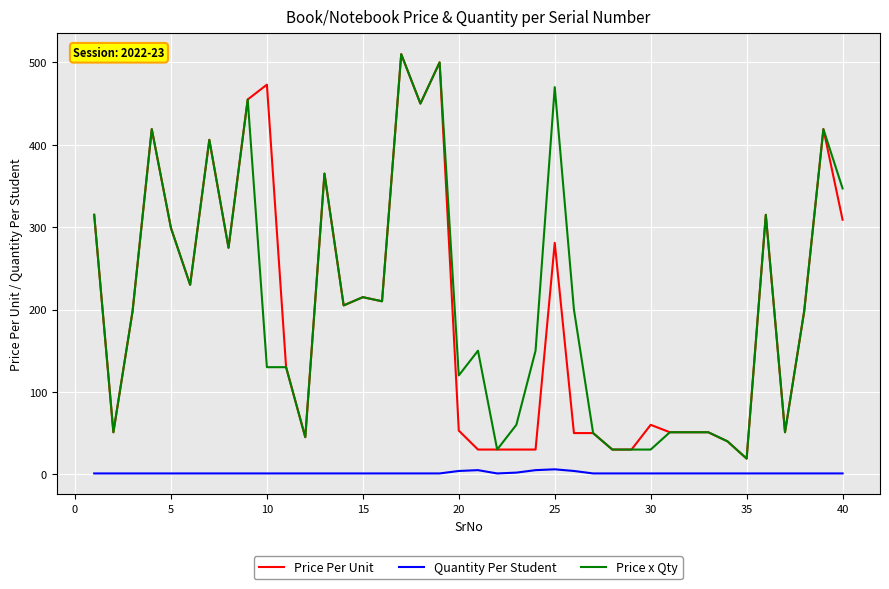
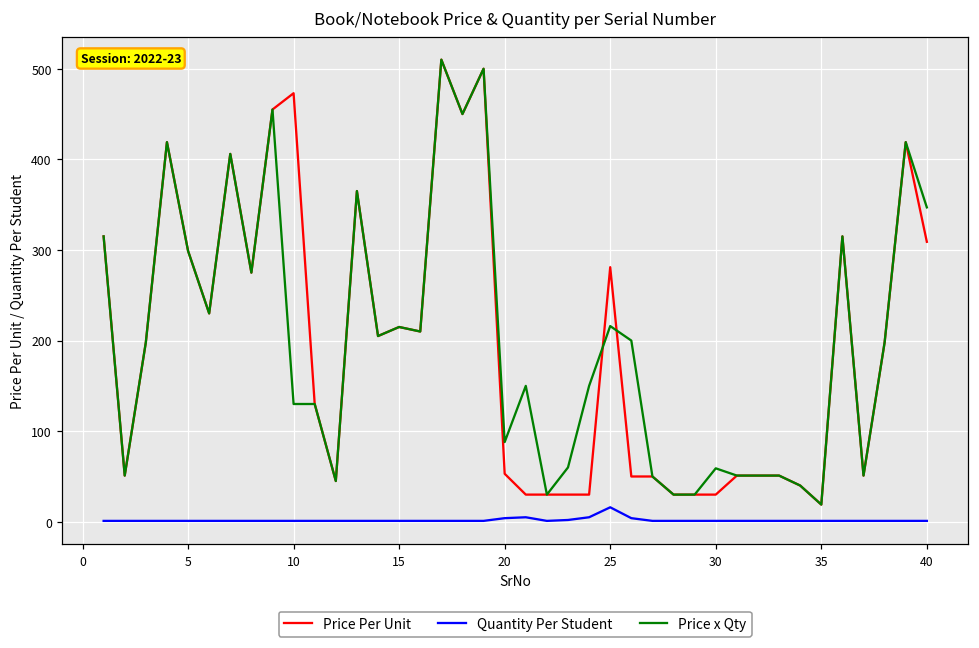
  {
    "Price Per Unit": {
      "10": 470,
      "20": 50,
      "25": 280,
-     "30": 60,
+     "30": 30,
      "40": 310
    },
    "Quantity Per Student": {
      "5": 0,
      "10": 0,
      "15": 0,
      "20": 0,
-     "25": 10,
+     "25": 20,
      "30": 0,
      "35": 0,
      "40": 0
    },
    "Price x Qty": {
      "10": 130,
-     "20": 120,
-     "25": 470,
-     "30": 30,
+     "20": 90,
+     "25": 220,
+     "30": 60,
      "40": 350
    }
  }
